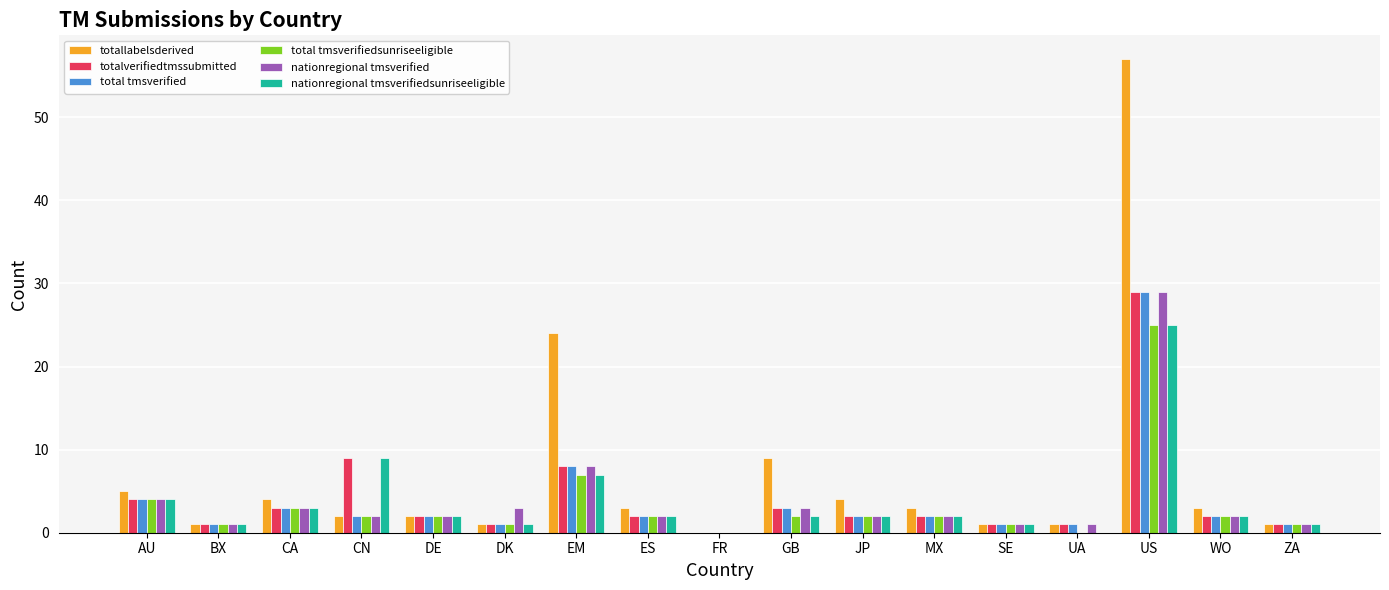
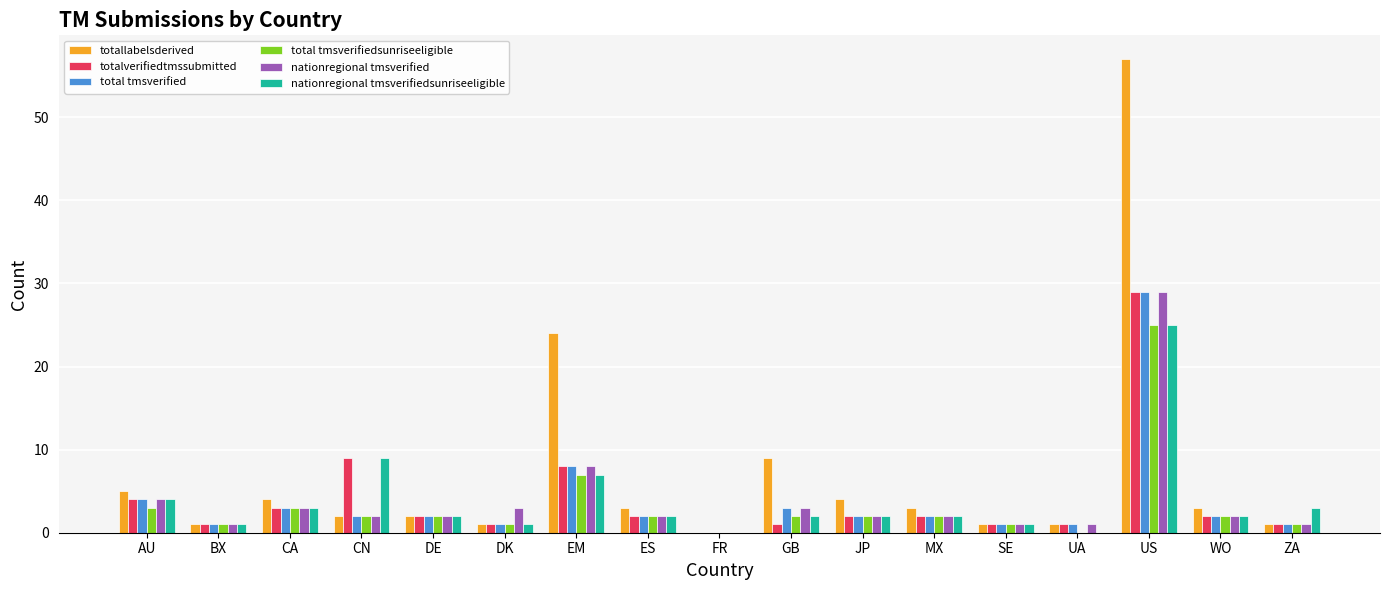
  {
    "totallabelsderived": {
      "AU": 5,
      "BX": 1,
      "CA": 4,
      "CN": 2,
      "DE": 2,
      "DK": 1,
      "EM": 24,
      "ES": 3,
      "FR": 0,
      "GB": 9,
      "JP": 4,
      "MX": 3,
      "SE": 1,
      "UA": 1,
      "US": 57,
      "WO": 3,
      "ZA": 1
    },
    "totalverifiedtmssubmitted": {
      "AU": 4,
      "BX": 1,
      "CA": 3,
      "CN": 9,
      "DE": 2,
      "DK": 1,
      "EM": 8,
      "ES": 2,
      "FR": 0,
-     "GB": 3,
+     "GB": 1,
      "JP": 2,
      "MX": 2,
      "SE": 1,
      "UA": 1,
      "US": 29,
      "WO": 2,
      "ZA": 1
    },
    "total tmsverified": {
      "AU": 4,
      "BX": 1,
      "CA": 3,
      "CN": 2,
      "DE": 2,
      "DK": 1,
      "EM": 8,
      "ES": 2,
      "FR": 0,
      "GB": 3,
      "JP": 2,
      "MX": 2,
      "SE": 1,
      "UA": 1,
      "US": 29,
      "WO": 2,
      "ZA": 1
    },
    "total tmsverifiedsunriseeligible": {
-     "AU": 4,
+     "AU": 3,
      "BX": 1,
      "CA": 3,
      "CN": 2,
      "DE": 2,
      "DK": 1,
      "EM": 7,
      "ES": 2,
      "FR": 0,
      "GB": 2,
      "JP": 2,
      "MX": 2,
      "SE": 1,
      "UA": 0,
      "US": 25,
      "WO": 2,
      "ZA": 1
    },
    "nationregional tmsverified": {
      "AU": 4,
      "BX": 1,
      "CA": 3,
      "CN": 2,
      "DE": 2,
      "DK": 3,
      "EM": 8,
      "ES": 2,
      "FR": 0,
      "GB": 3,
      "JP": 2,
      "MX": 2,
      "SE": 1,
      "UA": 1,
      "US": 29,
      "WO": 2,
      "ZA": 1
    },
    "nationregional tmsverifiedsunriseeligible": {
      "AU": 4,
      "BX": 1,
      "CA": 3,
      "CN": 9,
      "DE": 2,
      "DK": 1,
      "EM": 7,
      "ES": 2,
      "FR": 0,
      "GB": 2,
      "JP": 2,
      "MX": 2,
      "SE": 1,
      "UA": 0,
      "US": 25,
      "WO": 2,
-     "ZA": 1
+     "ZA": 3
    }
  }
